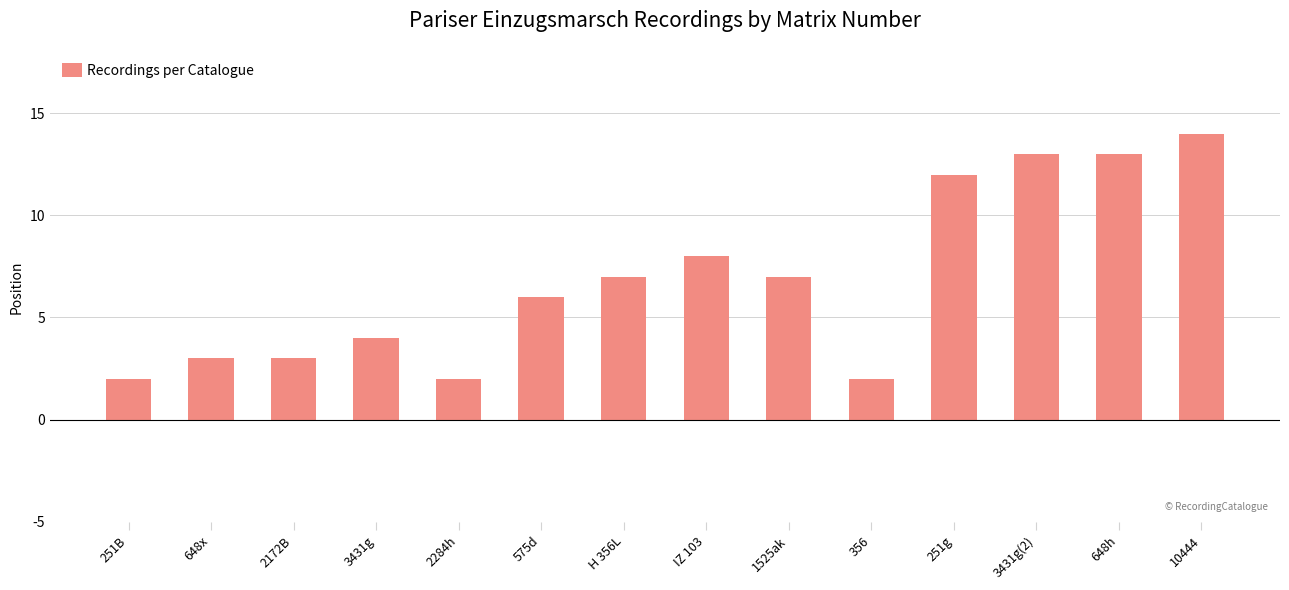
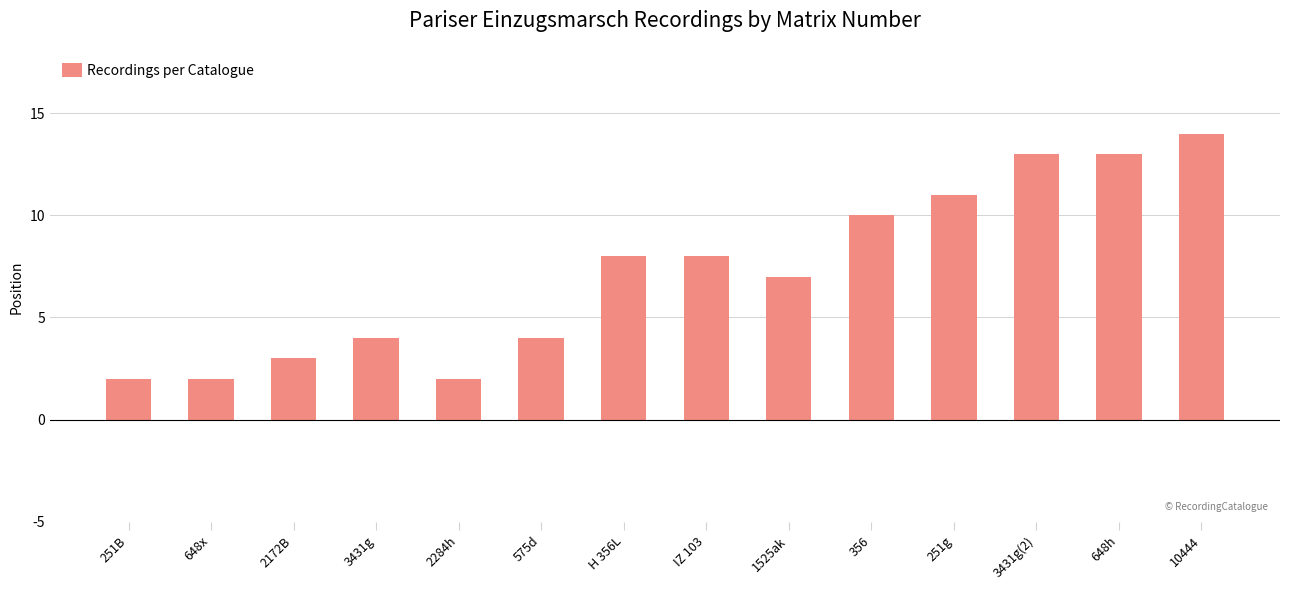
  {
    "251B": 2,
-   "648x": 3,
+   "648x": 2,
    "2172B": 3,
    "3431g": 4,
    "2284h": 2,
-   "575d": 6,
-   "H 356L": 7,
+   "575d": 4,
+   "H 356L": 8,
    "IZ 103": 8,
    "1525ak": 7,
-   "356": 2,
-   "251g": 12,
+   "356": 10,
+   "251g": 11,
    "3431g(2)": 13,
    "648h": 13,
    "10444": 14
  }
